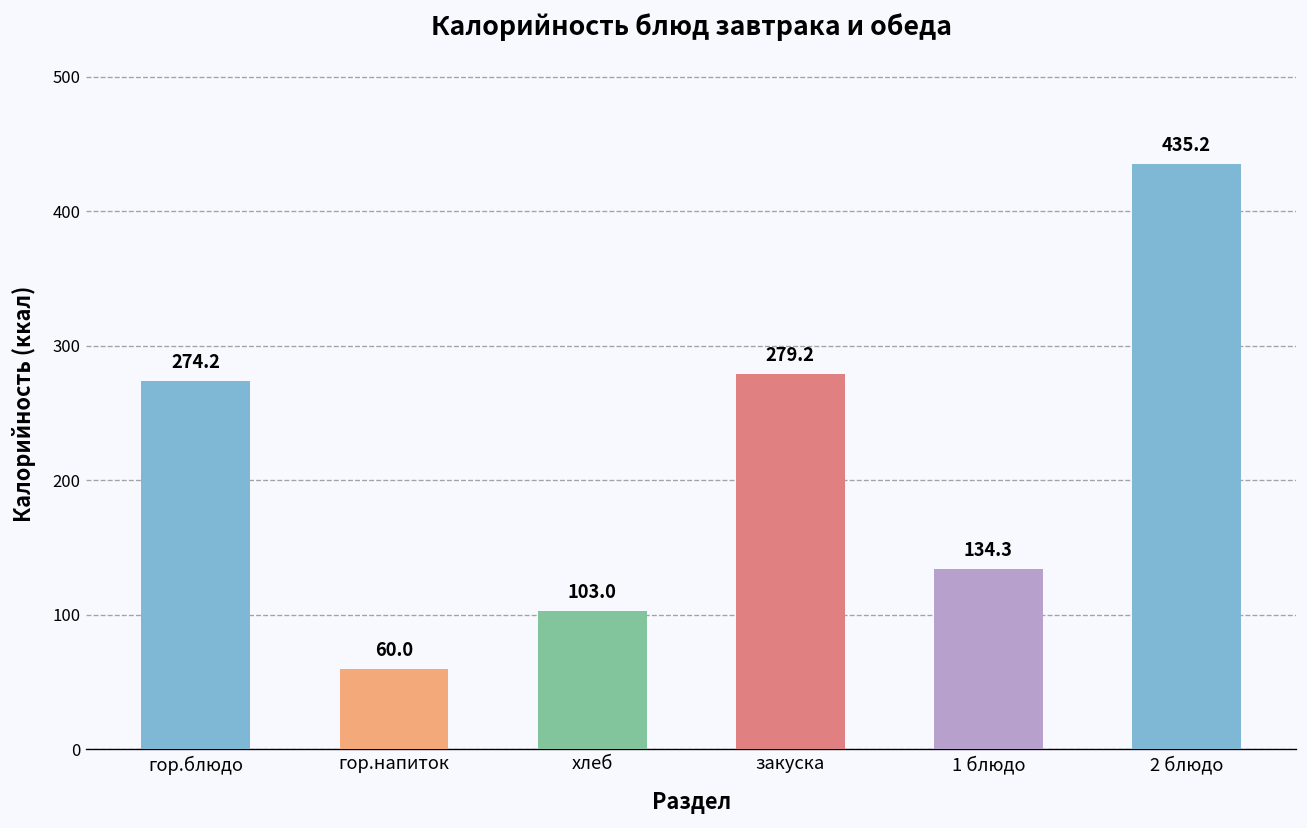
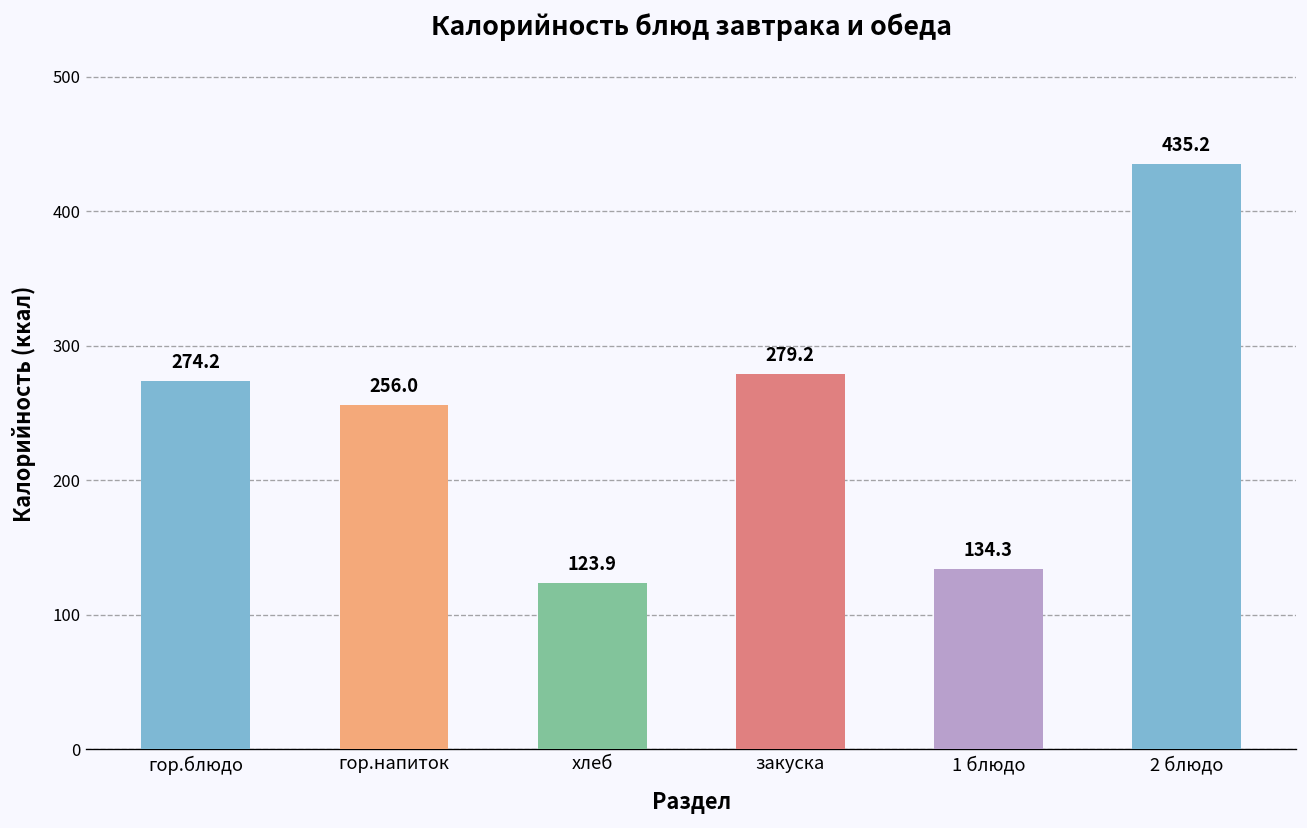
  {
    "гор.блюдо": 274.2,
-   "гор.напиток": 60.0,
-   "хлеб": 103.0,
+   "гор.напиток": 256.0,
+   "хлеб": 123.9,
    "закуска": 279.2,
    "1 блюдо": 134.3,
    "2 блюдо": 435.2
  }
